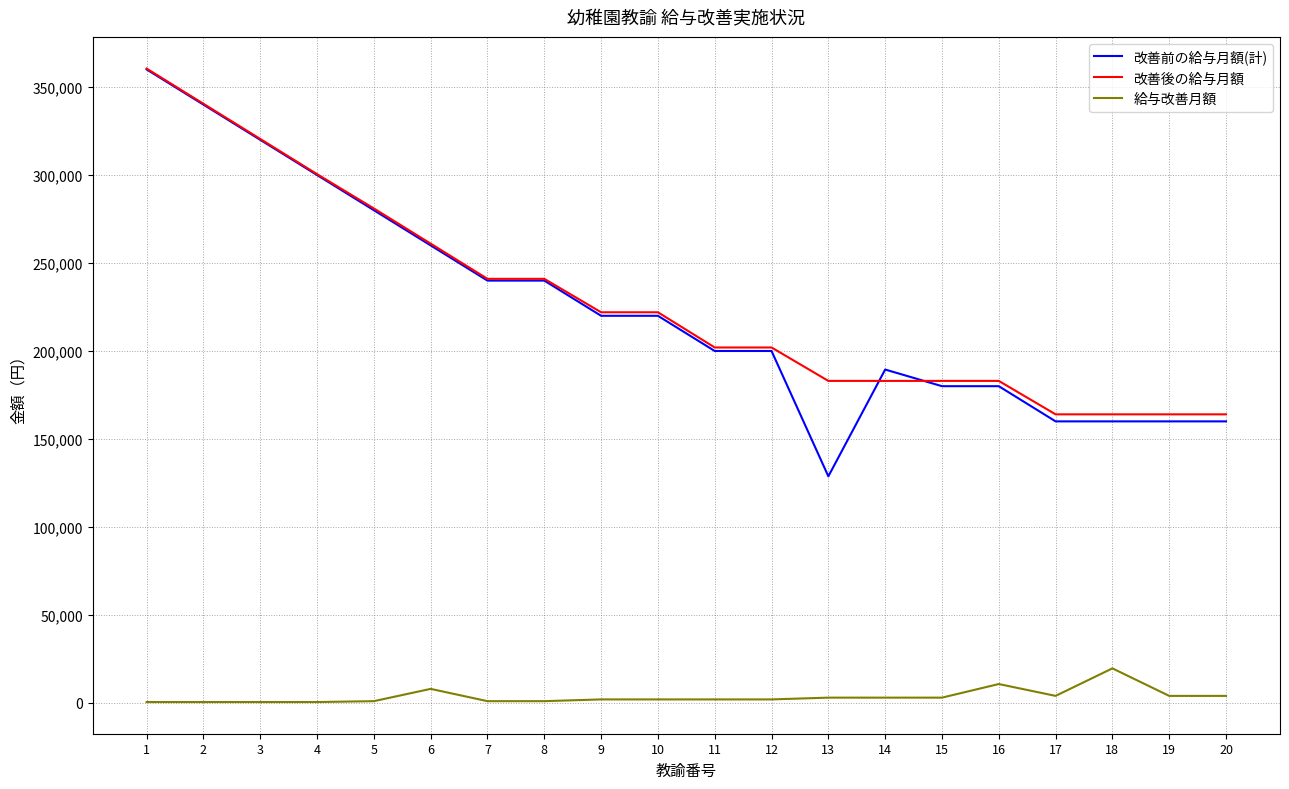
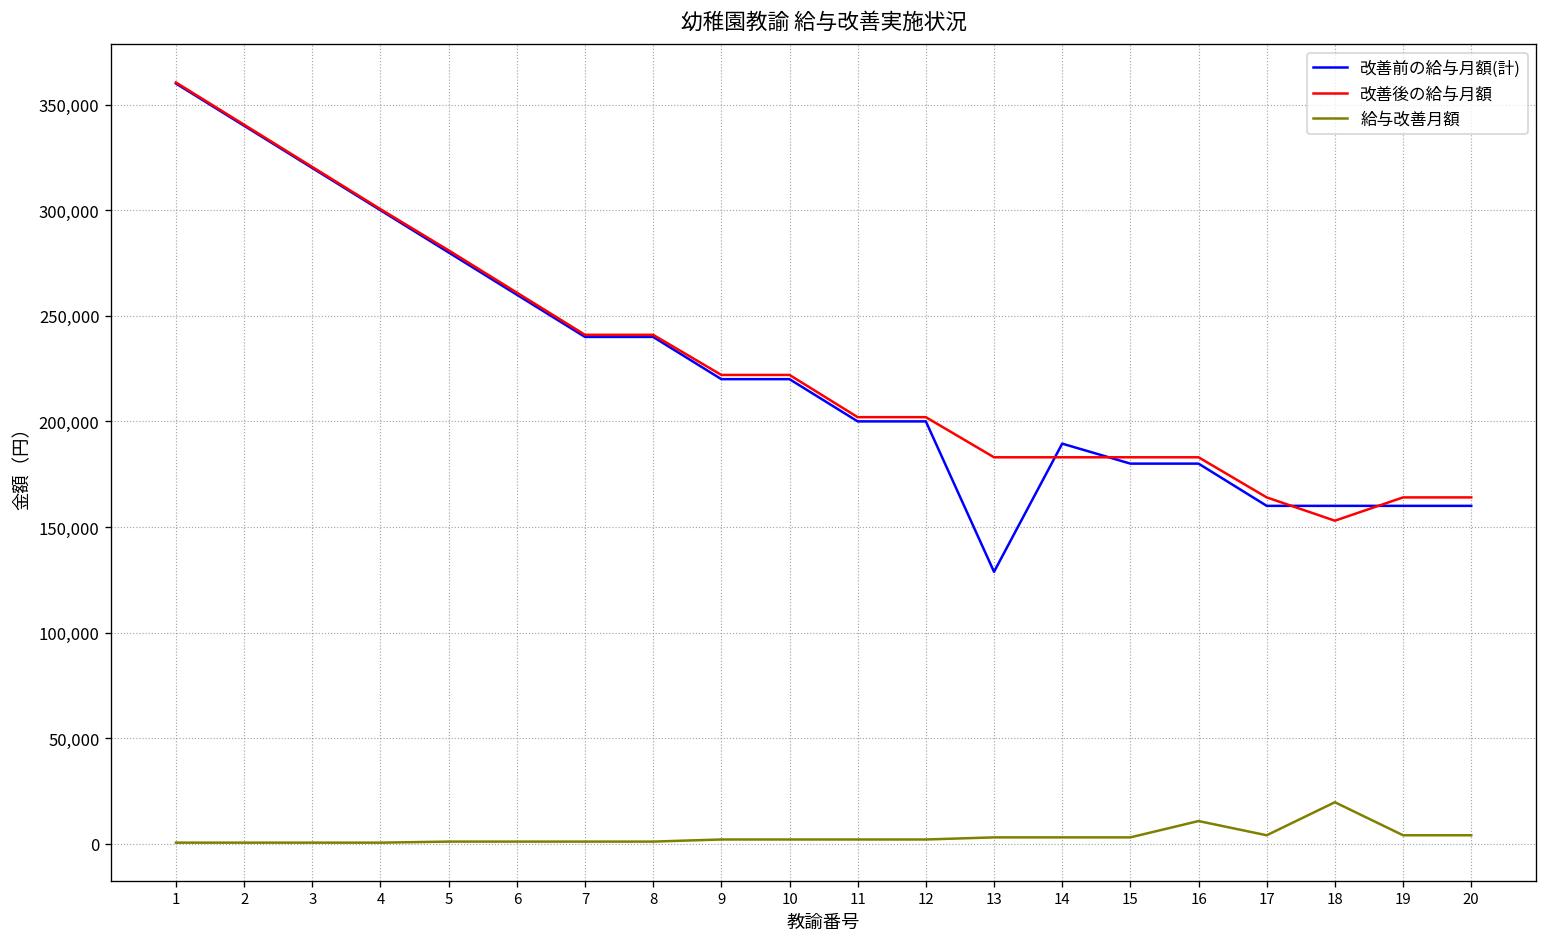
  {
    "改善前の給与月額(計)": {
      "9": "220,000",
      "10": "220,000",
      "11": "200,000",
      "12": "200,000",
      "13": "129,000",
      "14": "189,000",
      "15": "180,000",
      "16": "180,000",
      "17": "160,000",
      "18": "160,000",
      "19": "160,000",
      "20": "160,000"
    },
    "改善後の給与月額": {
      "9": "222,000",
      "10": "222,000",
      "11": "202,000",
      "12": "202,000",
      "13": "183,000",
      "14": "183,000",
      "15": "183,000",
      "16": "183,000",
      "17": "164,000",
-     "18": "164,000",
+     "18": "153,000",
      "19": "164,000",
      "20": "164,000"
    },
    "給与改善月額": {
      "1": "1,000",
      "2": "1,000",
      "3": "1,000",
      "4": "1,000",
      "5": "1,000",
-     "6": "8,000",
+     "6": "1,000",
      "7": "1,000",
      "8": "1,000",
      "9": "2,000",
      "10": "2,000",
      "11": "2,000",
      "12": "2,000",
      "13": "3,000",
      "14": "3,000",
      "15": "3,000",
      "16": "11,000",
      "17": "4,000",
      "18": "20,000",
      "19": "4,000",
      "20": "4,000"
    }
  }
